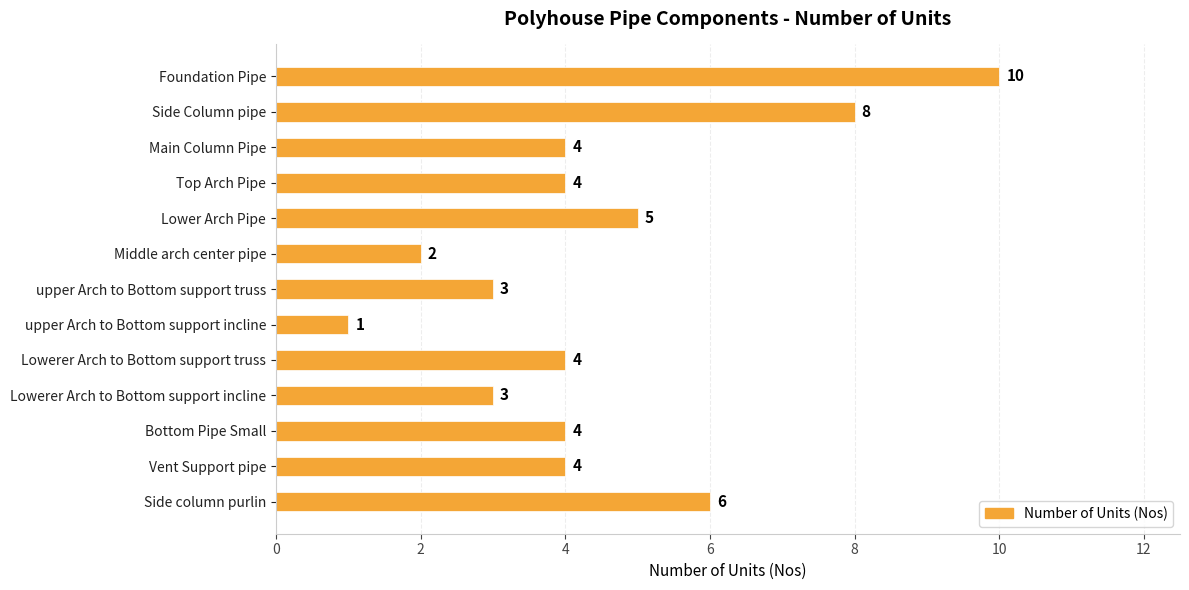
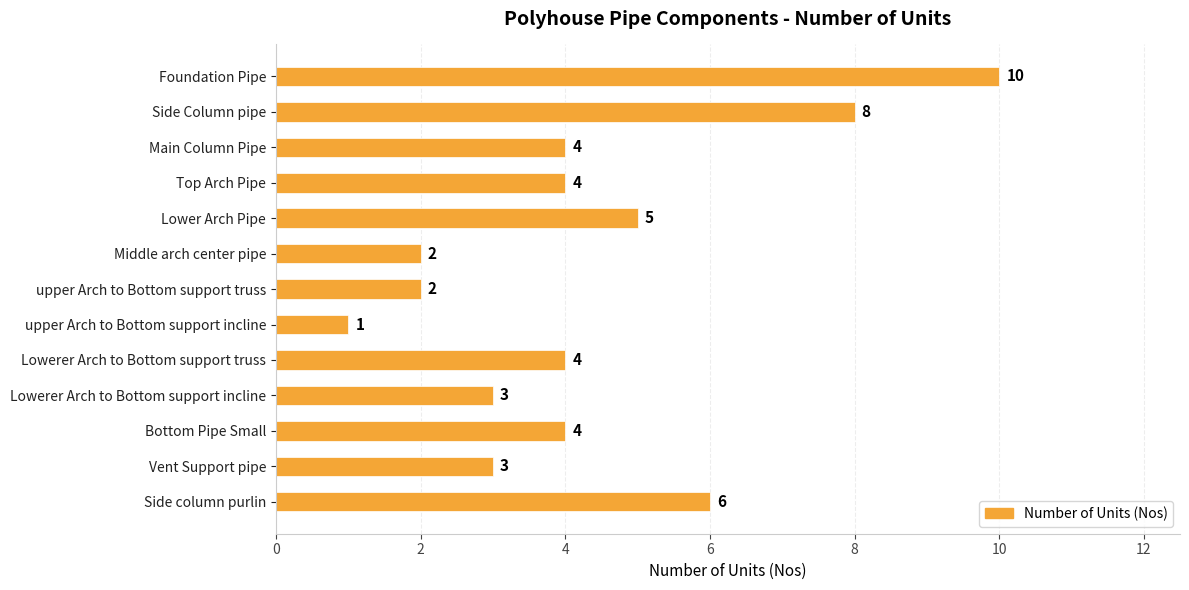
  {
    "Foundation Pipe": 10,
    "Side Column pipe": 8,
    "Main Column Pipe": 4,
    "Top Arch Pipe": 4,
    "Lower Arch Pipe": 5,
    "Middle arch center pipe": 2,
-   "upper Arch to Bottom support truss": 3,
+   "upper Arch to Bottom support truss": 2,
    "upper Arch to Bottom support incline": 1,
    "Lowerer Arch to Bottom support truss": 4,
    "Lowerer Arch to Bottom support incline": 3,
    "Bottom Pipe Small": 4,
-   "Vent Support pipe": 4,
+   "Vent Support pipe": 3,
    "Side column purlin": 6
  }
